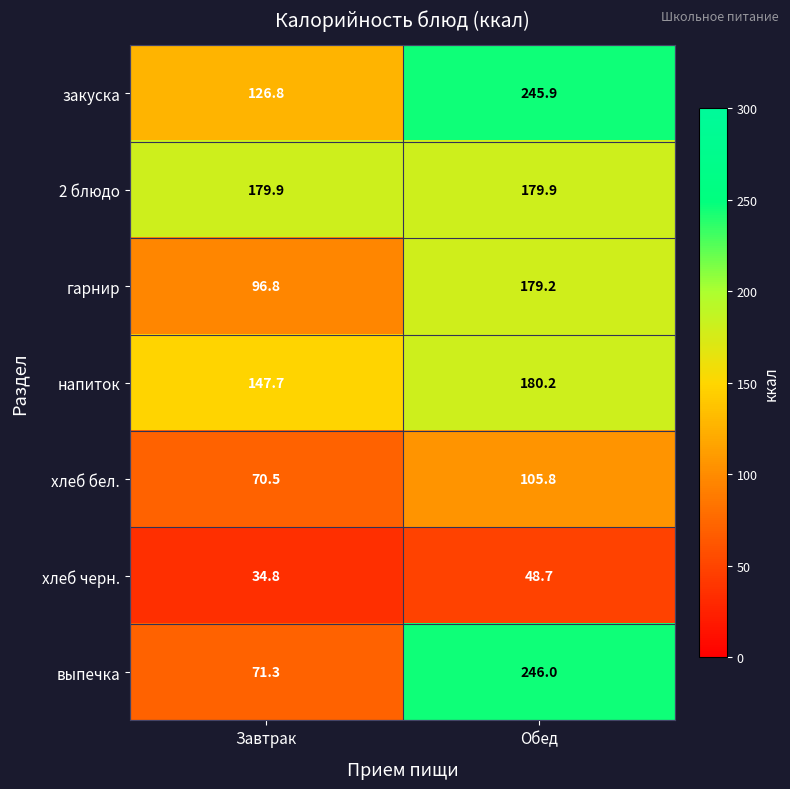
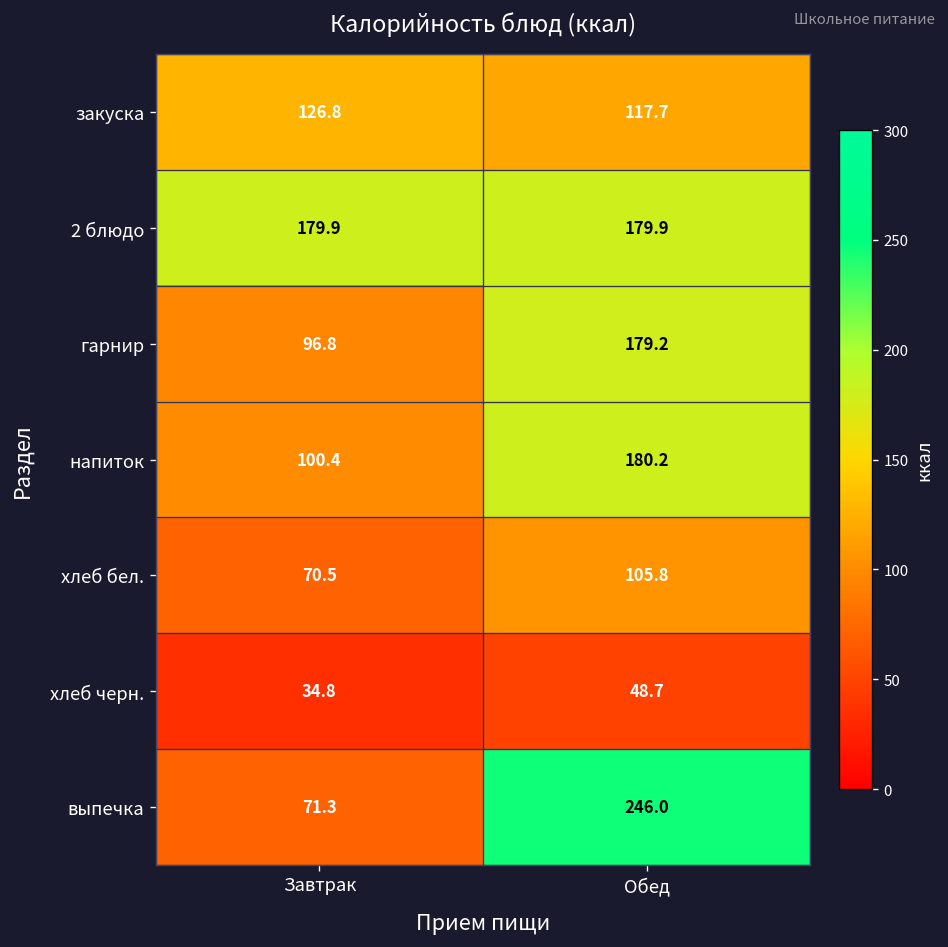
  {
    "закуска": {
      "Завтрак": 126.8,
-     "Обед": 245.9
+     "Обед": 117.7
    },
    "2 блюдо": {
      "Завтрак": 179.9,
      "Обед": 179.9
    },
    "гарнир": {
      "Завтрак": 96.8,
      "Обед": 179.2
    },
    "напиток": {
-     "Завтрак": 147.7,
+     "Завтрак": 100.4,
      "Обед": 180.2
    },
    "хлеб бел.": {
      "Завтрак": 70.5,
      "Обед": 105.8
    },
    "хлеб черн.": {
      "Завтрак": 34.8,
      "Обед": 48.7
    },
    "выпечка": {
      "Завтрак": 71.3,
      "Обед": 246.0
    }
  }
